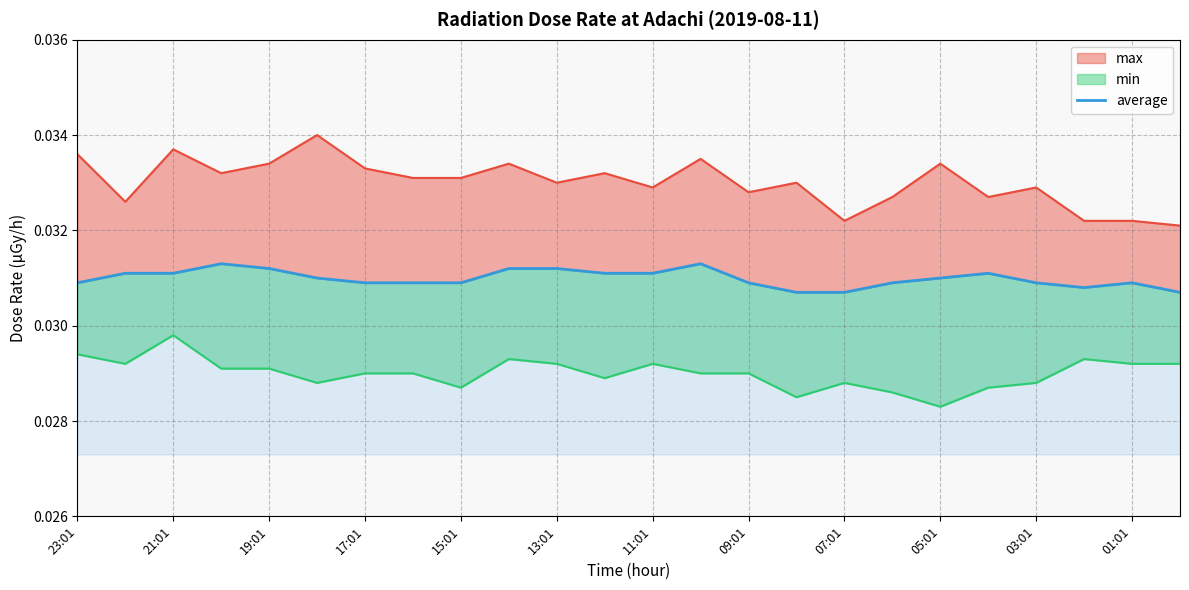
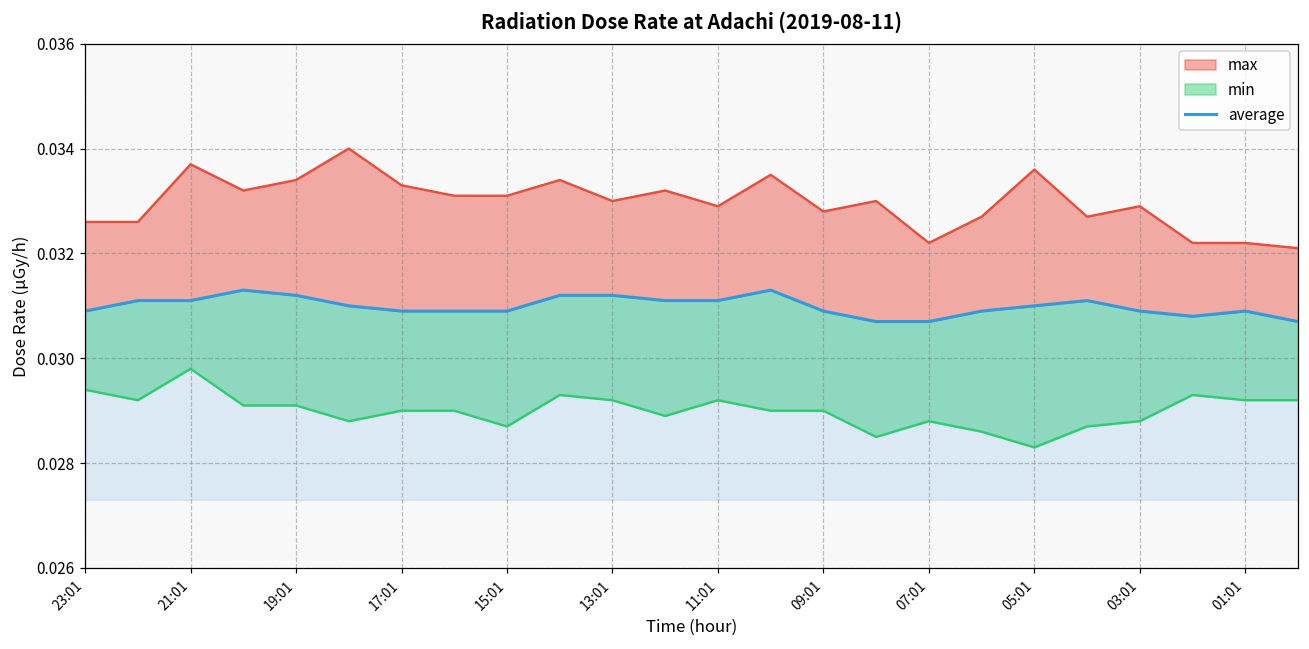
  {
    "max": {
-     "23:01": 0.0336,
+     "23:01": 0.0326,
      "21:01": 0.0337,
      "19:01": 0.0334,
      "17:01": 0.0333,
      "15:01": 0.0331,
      "13:01": 0.0330,
      "11:01": 0.0329,
      "09:01": 0.0328,
      "07:01": 0.0322,
-     "05:01": 0.0334,
+     "05:01": 0.0336,
      "03:01": 0.0329,
      "01:01": 0.0322
    }
  }
